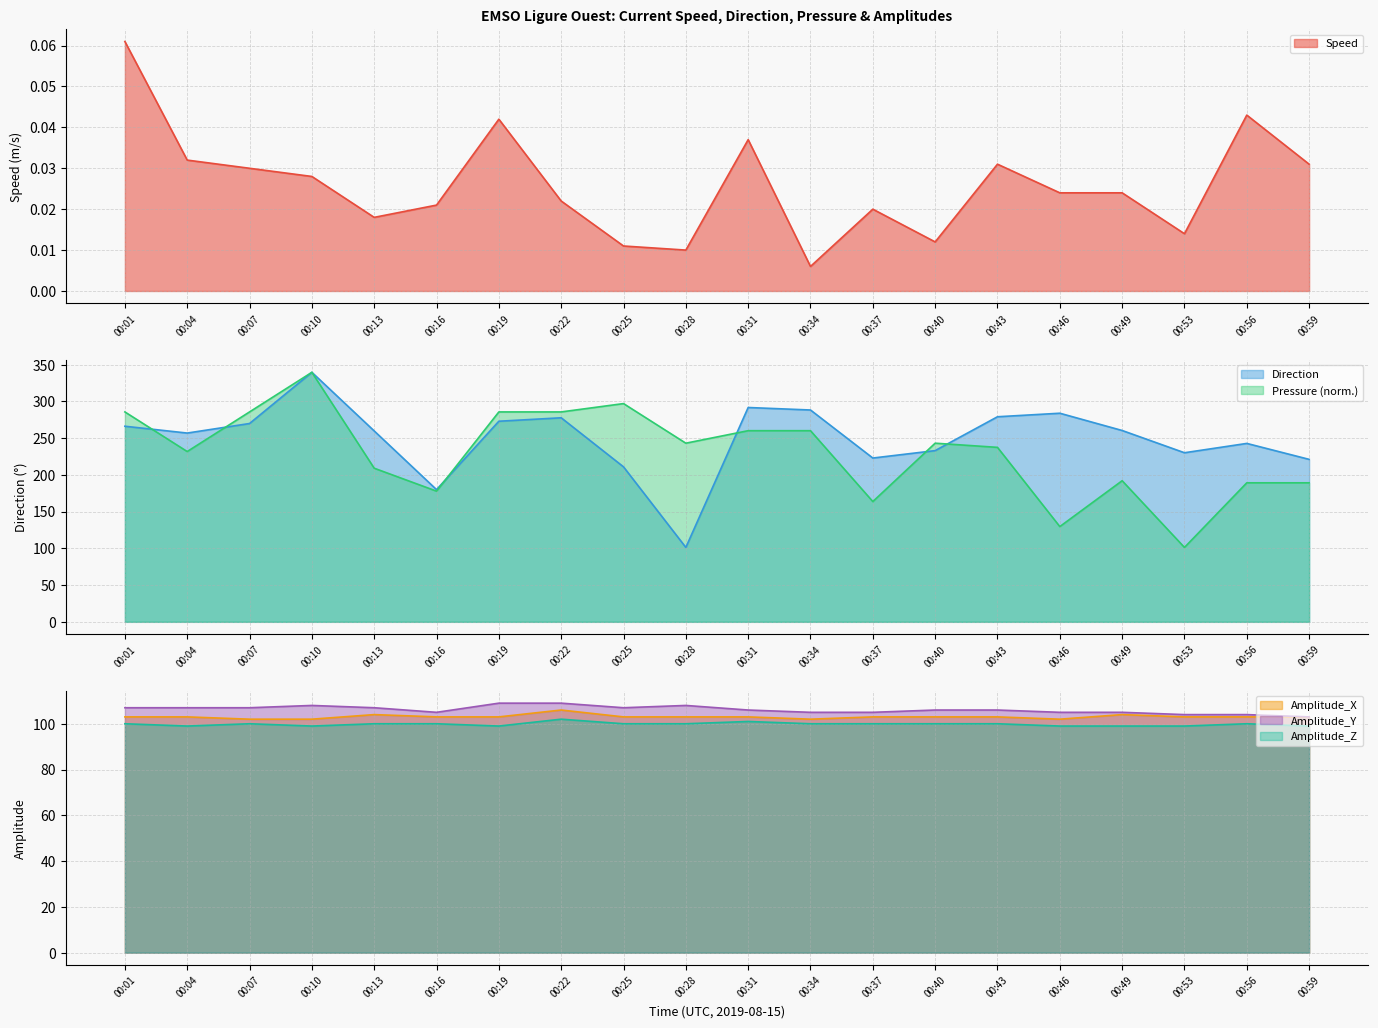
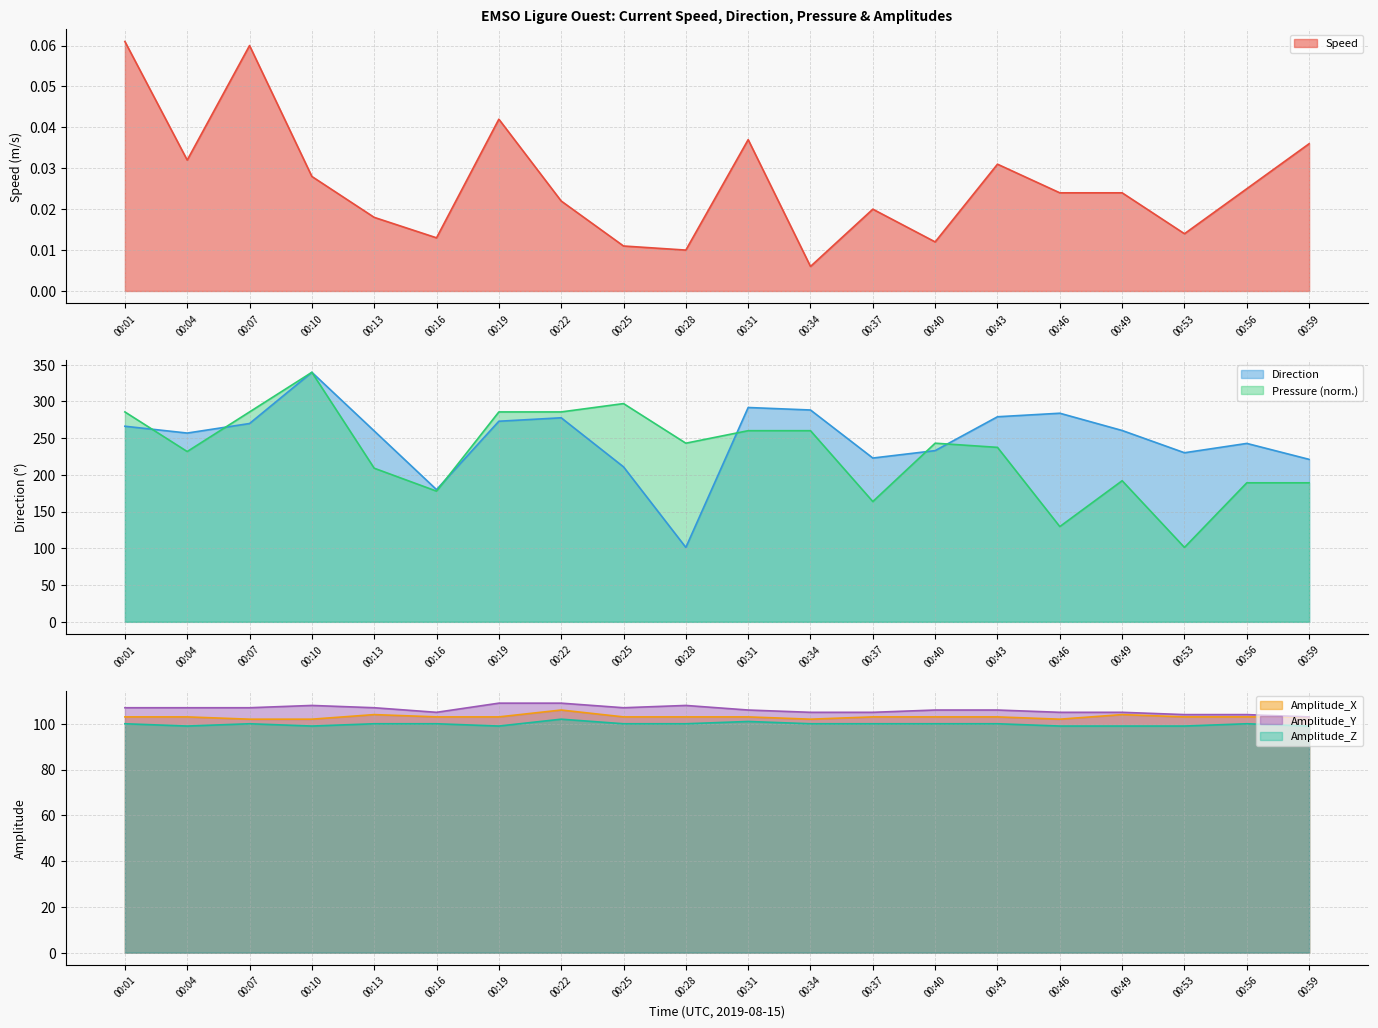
  {
    "EMSO Ligure Ouest: Current Speed, Direction, Pressure & Amplitudes": {
      "00:01": 0.061,
      "00:04": 0.032,
-     "00:07": 0.03,
+     "00:07": 0.06,
      "00:10": 0.028,
      "00:13": 0.018,
-     "00:16": 0.021,
+     "00:16": 0.013,
      "00:19": 0.042,
      "00:22": 0.022,
      "00:25": 0.011,
      "00:28": 0.010,
      "00:31": 0.037,
      "00:34": 0.006,
      "00:37": 0.020,
      "00:40": 0.012,
      "00:43": 0.031,
      "00:46": 0.024,
      "00:49": 0.024,
      "00:53": 0.014,
-     "00:56": 0.043,
-     "00:59": 0.031
+     "00:56": 0.025,
+     "00:59": 0.036
    }
  }
